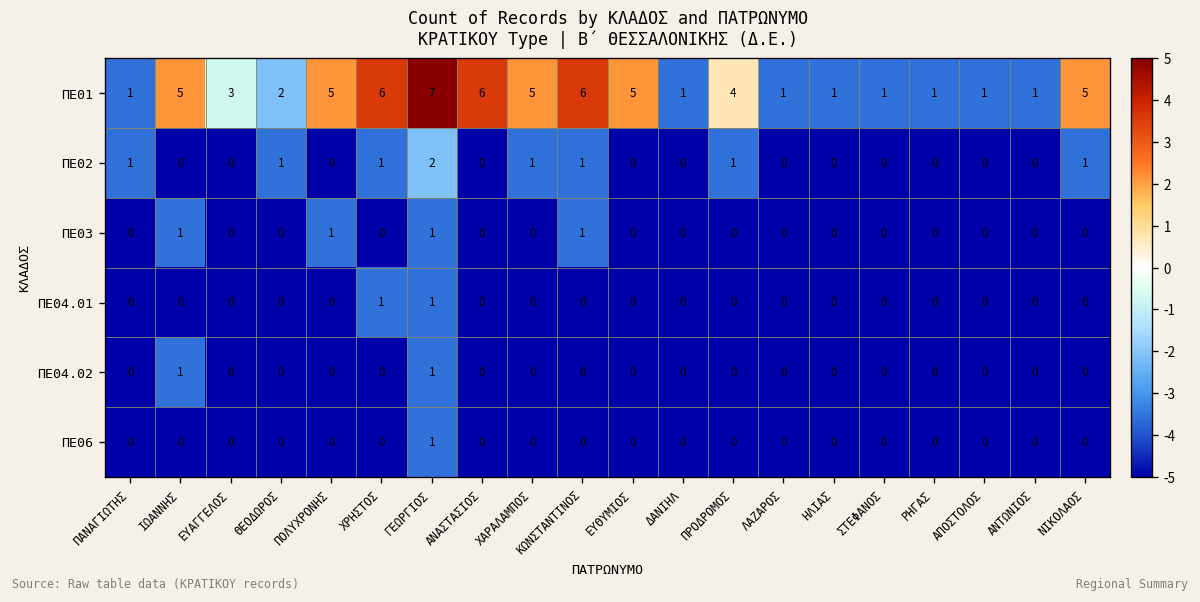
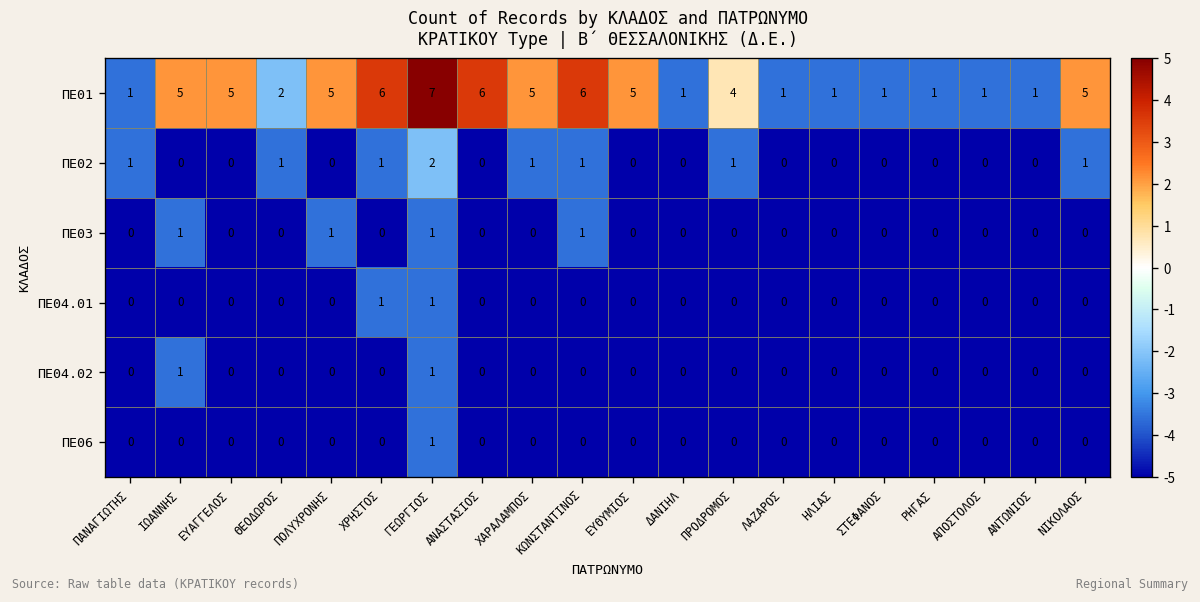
  {
    "ΠΕ01": {
      "ΠΑΝΑΓΙΩΤΗΣ": 1,
      "ΙΩΑΝΝΗΣ": 5,
-     "ΕΥΑΓΓΕΛΟΣ": 3,
+     "ΕΥΑΓΓΕΛΟΣ": 5,
      "ΘΕΟΔΩΡΟΣ": 2,
      "ΠΟΛΥΧΡΟΝΗΣ": 5,
      "ΧΡΗΣΤΟΣ": 6,
      "ΓΕΩΡΓΙΟΣ": 7,
      "ΑΝΑΣΤΑΣΙΟΣ": 6,
      "ΧΑΡΑΛΑΜΠΟΣ": 5,
      "ΚΩΝΣΤΑΝΤΙΝΟΣ": 6,
      "ΕΥΘΥΜΙΟΣ": 5,
      "ΔΑΝΙΗΛ": 1,
      "ΠΡΟΔΡΟΜΟΣ": 4,
      "ΛΑΖΑΡΟΣ": 1,
      "ΗΛΙΑΣ": 1,
      "ΣΤΕΦΑΝΟΣ": 1,
      "ΡΗΓΑΣ": 1,
      "ΑΠΟΣΤΟΛΟΣ": 1,
      "ΑΝΤΩΝΙΟΣ": 1,
      "ΝΙΚΟΛΑΟΣ": 5
    },
    "ΠΕ02": {
      "ΠΑΝΑΓΙΩΤΗΣ": 1,
      "ΙΩΑΝΝΗΣ": 0,
      "ΕΥΑΓΓΕΛΟΣ": 0,
      "ΘΕΟΔΩΡΟΣ": 1,
      "ΠΟΛΥΧΡΟΝΗΣ": 0,
      "ΧΡΗΣΤΟΣ": 1,
      "ΓΕΩΡΓΙΟΣ": 2,
      "ΑΝΑΣΤΑΣΙΟΣ": 0,
      "ΧΑΡΑΛΑΜΠΟΣ": 1,
      "ΚΩΝΣΤΑΝΤΙΝΟΣ": 1,
      "ΕΥΘΥΜΙΟΣ": 0,
      "ΔΑΝΙΗΛ": 0,
      "ΠΡΟΔΡΟΜΟΣ": 1,
      "ΛΑΖΑΡΟΣ": 0,
      "ΗΛΙΑΣ": 0,
      "ΣΤΕΦΑΝΟΣ": 0,
      "ΡΗΓΑΣ": 0,
      "ΑΠΟΣΤΟΛΟΣ": 0,
      "ΑΝΤΩΝΙΟΣ": 0,
      "ΝΙΚΟΛΑΟΣ": 1
    },
    "ΠΕ03": {
      "ΠΑΝΑΓΙΩΤΗΣ": 0,
      "ΙΩΑΝΝΗΣ": 1,
      "ΕΥΑΓΓΕΛΟΣ": 0,
      "ΘΕΟΔΩΡΟΣ": 0,
      "ΠΟΛΥΧΡΟΝΗΣ": 1,
      "ΧΡΗΣΤΟΣ": 0,
      "ΓΕΩΡΓΙΟΣ": 1,
      "ΑΝΑΣΤΑΣΙΟΣ": 0,
      "ΧΑΡΑΛΑΜΠΟΣ": 0,
      "ΚΩΝΣΤΑΝΤΙΝΟΣ": 1,
      "ΕΥΘΥΜΙΟΣ": 0,
      "ΔΑΝΙΗΛ": 0,
      "ΠΡΟΔΡΟΜΟΣ": 0,
      "ΛΑΖΑΡΟΣ": 0,
      "ΗΛΙΑΣ": 0,
      "ΣΤΕΦΑΝΟΣ": 0,
      "ΡΗΓΑΣ": 0,
      "ΑΠΟΣΤΟΛΟΣ": 0,
      "ΑΝΤΩΝΙΟΣ": 0,
      "ΝΙΚΟΛΑΟΣ": 0
    },
    "ΠΕ04.01": {
      "ΠΑΝΑΓΙΩΤΗΣ": 0,
      "ΙΩΑΝΝΗΣ": 0,
      "ΕΥΑΓΓΕΛΟΣ": 0,
      "ΘΕΟΔΩΡΟΣ": 0,
      "ΠΟΛΥΧΡΟΝΗΣ": 0,
      "ΧΡΗΣΤΟΣ": 1,
      "ΓΕΩΡΓΙΟΣ": 1,
      "ΑΝΑΣΤΑΣΙΟΣ": 0,
      "ΧΑΡΑΛΑΜΠΟΣ": 0,
      "ΚΩΝΣΤΑΝΤΙΝΟΣ": 0,
      "ΕΥΘΥΜΙΟΣ": 0,
      "ΔΑΝΙΗΛ": 0,
      "ΠΡΟΔΡΟΜΟΣ": 0,
      "ΛΑΖΑΡΟΣ": 0,
      "ΗΛΙΑΣ": 0,
      "ΣΤΕΦΑΝΟΣ": 0,
      "ΡΗΓΑΣ": 0,
      "ΑΠΟΣΤΟΛΟΣ": 0,
      "ΑΝΤΩΝΙΟΣ": 0,
      "ΝΙΚΟΛΑΟΣ": 0
    },
    "ΠΕ04.02": {
      "ΠΑΝΑΓΙΩΤΗΣ": 0,
      "ΙΩΑΝΝΗΣ": 1,
      "ΕΥΑΓΓΕΛΟΣ": 0,
      "ΘΕΟΔΩΡΟΣ": 0,
      "ΠΟΛΥΧΡΟΝΗΣ": 0,
      "ΧΡΗΣΤΟΣ": 0,
      "ΓΕΩΡΓΙΟΣ": 1,
      "ΑΝΑΣΤΑΣΙΟΣ": 0,
      "ΧΑΡΑΛΑΜΠΟΣ": 0,
      "ΚΩΝΣΤΑΝΤΙΝΟΣ": 0,
      "ΕΥΘΥΜΙΟΣ": 0,
      "ΔΑΝΙΗΛ": 0,
      "ΠΡΟΔΡΟΜΟΣ": 0,
      "ΛΑΖΑΡΟΣ": 0,
      "ΗΛΙΑΣ": 0,
      "ΣΤΕΦΑΝΟΣ": 0,
      "ΡΗΓΑΣ": 0,
      "ΑΠΟΣΤΟΛΟΣ": 0,
      "ΑΝΤΩΝΙΟΣ": 0,
      "ΝΙΚΟΛΑΟΣ": 0
    },
    "ΠΕ06": {
      "ΠΑΝΑΓΙΩΤΗΣ": 0,
      "ΙΩΑΝΝΗΣ": 0,
      "ΕΥΑΓΓΕΛΟΣ": 0,
      "ΘΕΟΔΩΡΟΣ": 0,
      "ΠΟΛΥΧΡΟΝΗΣ": 0,
      "ΧΡΗΣΤΟΣ": 0,
      "ΓΕΩΡΓΙΟΣ": 1,
      "ΑΝΑΣΤΑΣΙΟΣ": 0,
      "ΧΑΡΑΛΑΜΠΟΣ": 0,
      "ΚΩΝΣΤΑΝΤΙΝΟΣ": 0,
      "ΕΥΘΥΜΙΟΣ": 0,
      "ΔΑΝΙΗΛ": 0,
      "ΠΡΟΔΡΟΜΟΣ": 0,
      "ΛΑΖΑΡΟΣ": 0,
      "ΗΛΙΑΣ": 0,
      "ΣΤΕΦΑΝΟΣ": 0,
      "ΡΗΓΑΣ": 0,
      "ΑΠΟΣΤΟΛΟΣ": 0,
      "ΑΝΤΩΝΙΟΣ": 0,
      "ΝΙΚΟΛΑΟΣ": 0
    }
  }
